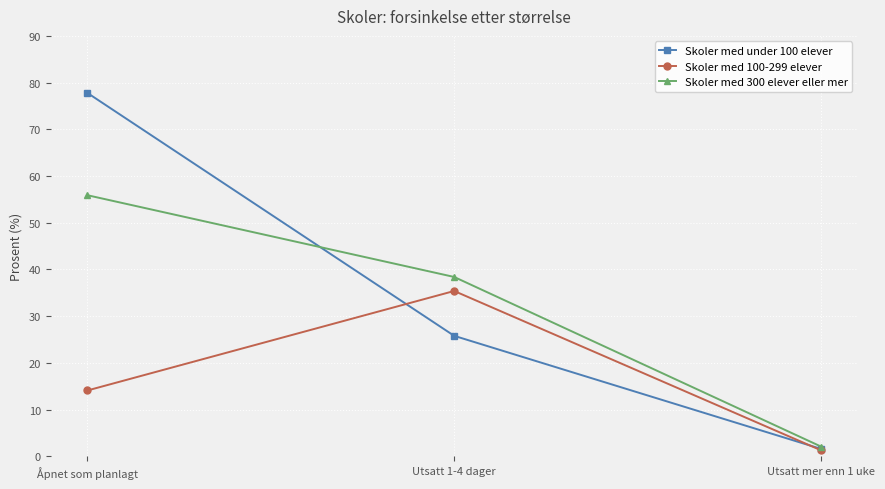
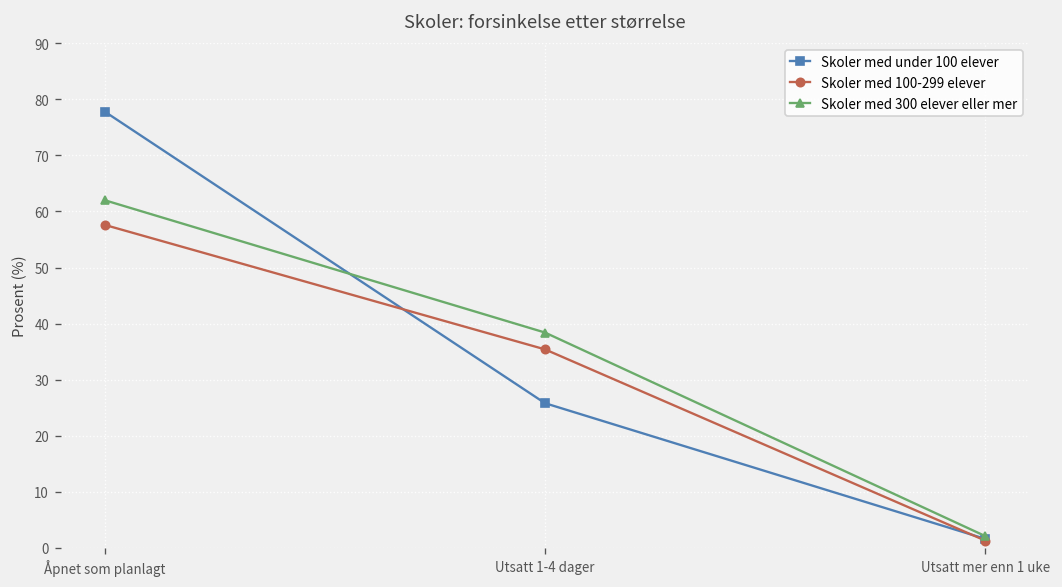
  {
    "Skoler med under 100 elever": {
      "Åpnet som planlagt": 78,
      "Utsatt 1-4 dager": 26
    },
    "Skoler med 100-299 elever": {
-     "Åpnet som planlagt": 14,
+     "Åpnet som planlagt": 58,
      "Utsatt 1-4 dager": 35
    },
    "Skoler med 300 elever eller mer": {
-     "Åpnet som planlagt": 56,
+     "Åpnet som planlagt": 62,
      "Utsatt 1-4 dager": 38
    }
  }
